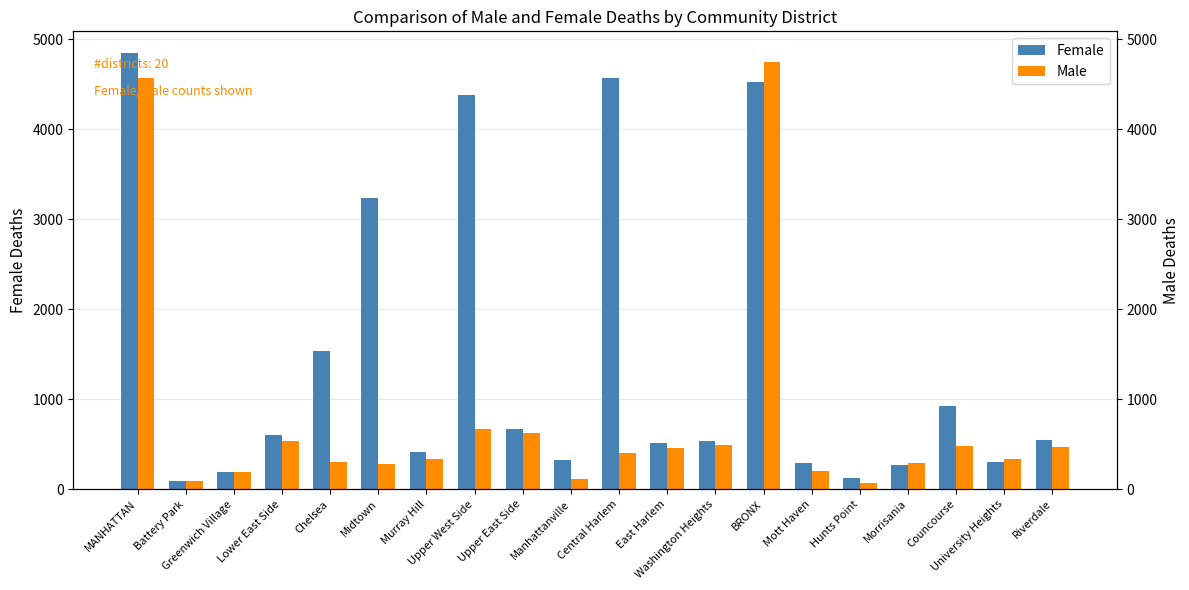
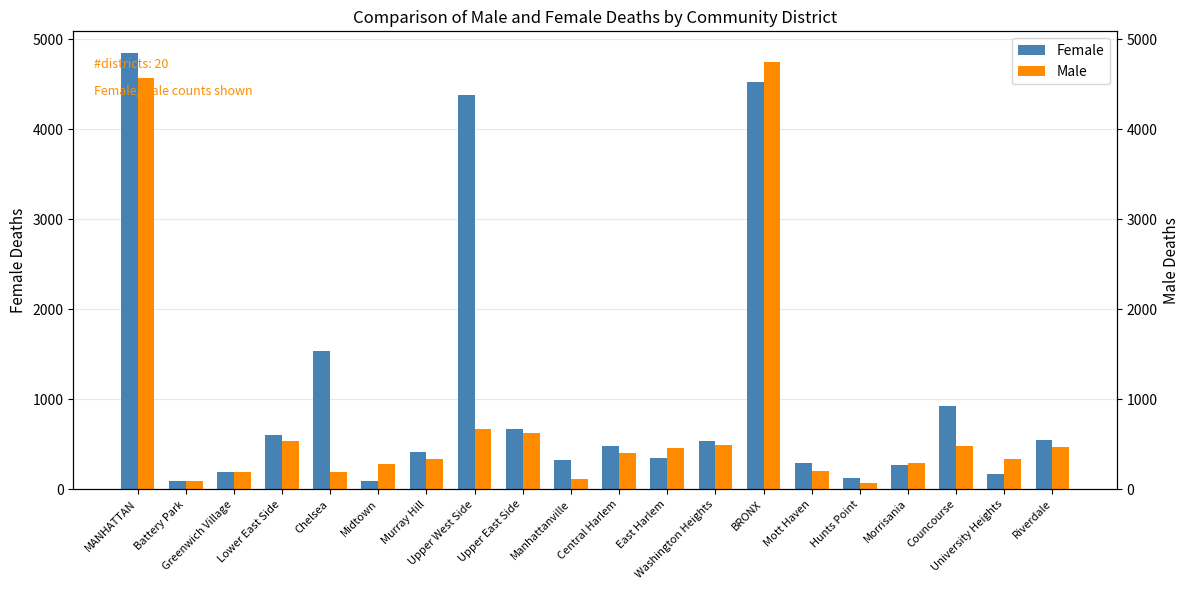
  {
    "Female": {
      "Battery Park": 100,
      "Greenwich Village": 200,
      "Lower East Side": 600,
      "Chelsea": 1500,
-     "Midtown": 3200,
+     "Midtown": 100,
      "Murray Hill": 400,
      "Upper West Side": 4400,
      "Upper East Side": 700,
      "Manhattanville": 300,
-     "Central Harlem": 4600,
-     "East Harlem": 500,
+     "Central Harlem": 500,
+     "East Harlem": 300,
      "Washington Heights": 500,
      "BRONX": 4500,
      "Mott Haven": 300,
      "Hunts Point": 100,
      "Morrisania": 300,
      "Councourse": 900,
-     "University Heights": 300,
+     "University Heights": 200,
      "Riverdale": 600
    },
    "Male": {
      "MANHATTAN": 4600,
      "Battery Park": 100,
      "Greenwich Village": 200,
      "Lower East Side": 500,
-     "Chelsea": 300,
+     "Chelsea": 200,
      "Midtown": 300,
      "Murray Hill": 300,
      "Upper West Side": 700,
      "Upper East Side": 600,
      "Manhattanville": 100,
      "Central Harlem": 400,
      "East Harlem": 500,
      "Washington Heights": 500,
      "BRONX": 4800,
      "Mott Haven": 200,
      "Hunts Point": 100,
      "Morrisania": 300,
      "Councourse": 500,
      "University Heights": 300,
      "Riverdale": 500
    }
  }
